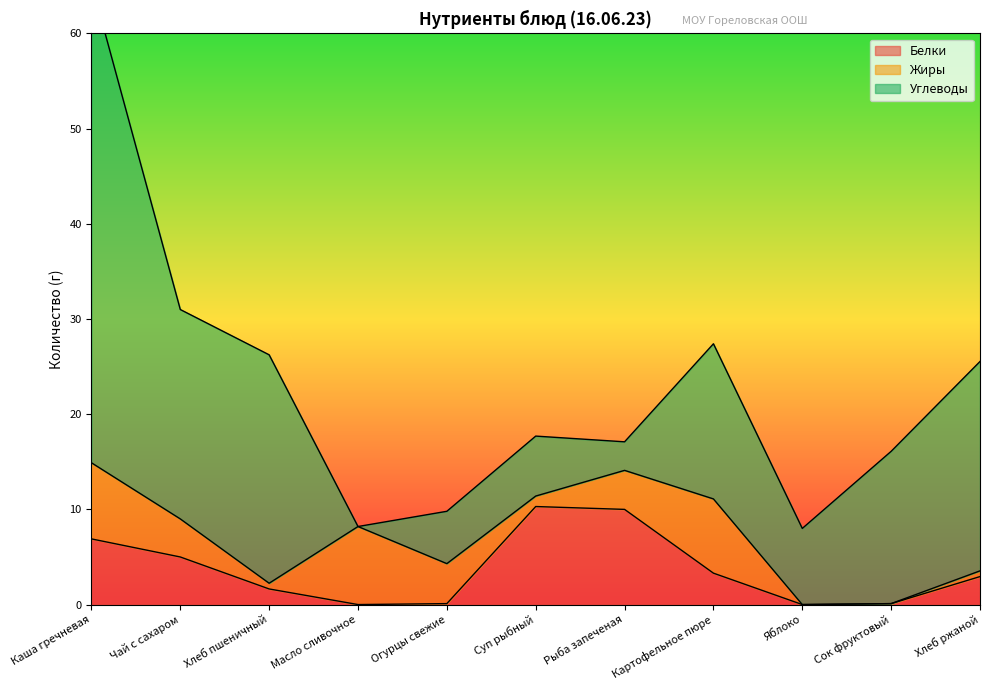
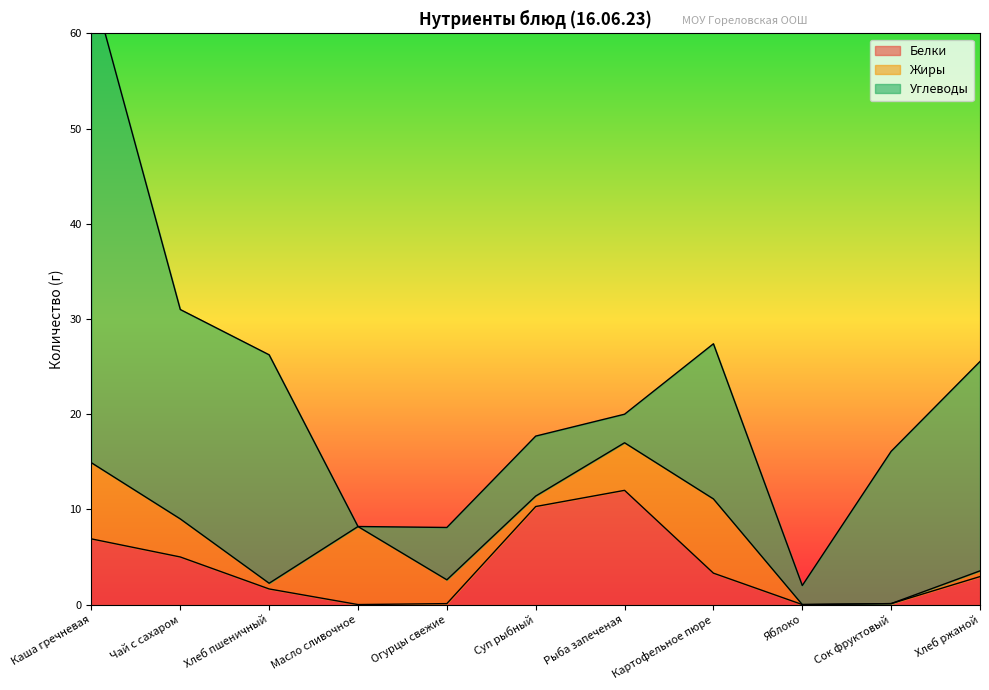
  {
    "Белки": {
      "Каша гречневая": 7,
      "Чай с сахаром": 5,
      "Хлеб пшеничный": 2,
      "Масло сливочное": 0,
      "Огурцы свежие": 0,
      "Суп рыбный": 10,
-     "Рыба запеченая": 10,
+     "Рыба запеченая": 12,
      "Картофельное пюре": 3,
      "Хлеб ржаной": 3
    },
    "Жиры": {
      "Каша гречневая": 8,
      "Чай с сахаром": 4,
      "Хлеб пшеничный": 1,
-     "Огурцы свежие": 4,
+     "Огурцы свежие": 3,
      "Суп рыбный": 1,
-     "Рыба запеченая": 4,
+     "Рыба запеченая": 5,
      "Картофельное пюре": 8,
      "Хлеб ржаной": 1
    },
    "Углеводы": {
      "Чай с сахаром": 22,
      "Хлеб пшеничный": 24,
      "Огурцы свежие": 6,
      "Суп рыбный": 6,
      "Рыба запеченая": 3,
      "Картофельное пюре": 16,
-     "Яблоко": 8,
+     "Яблоко": 2,
      "Сок фруктовый": 16,
      "Хлеб ржаной": 22
    }
  }
